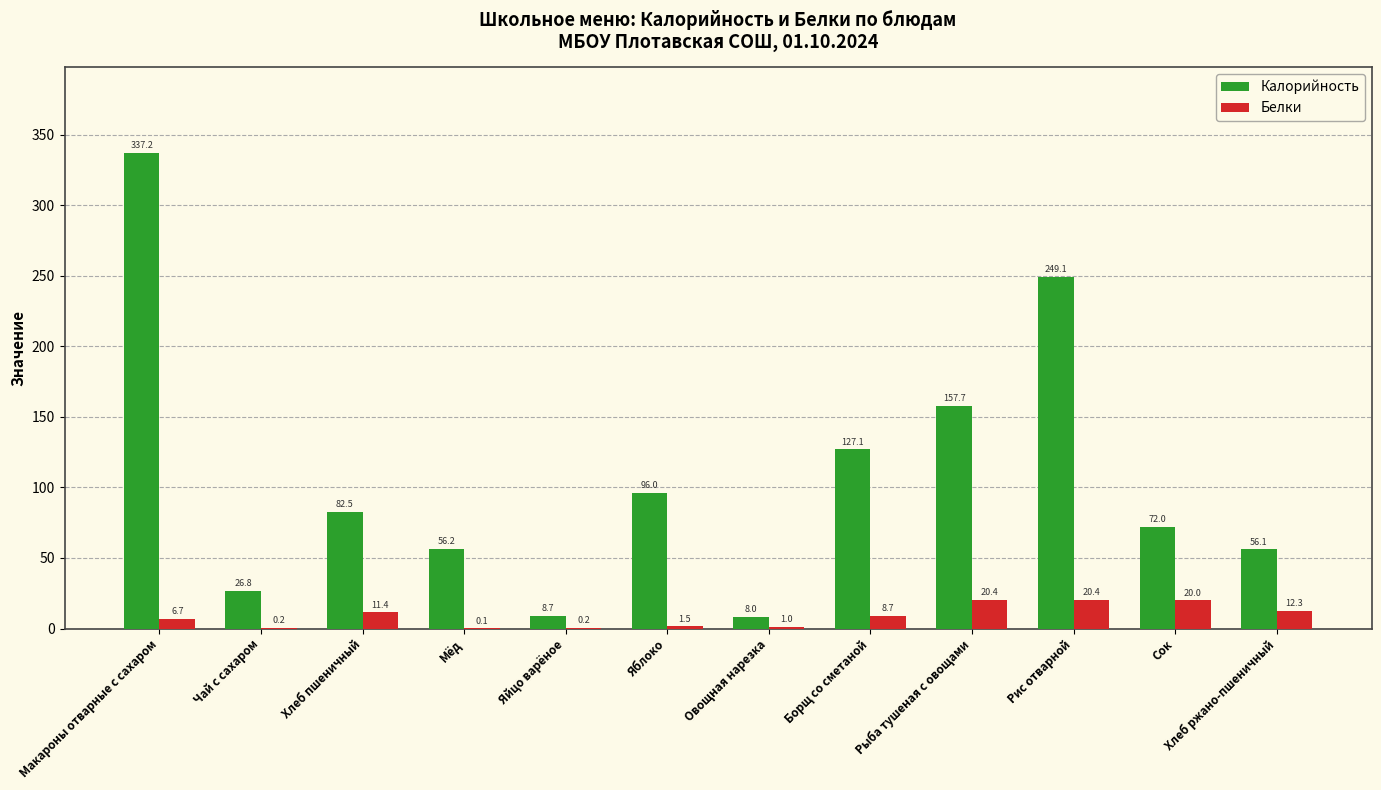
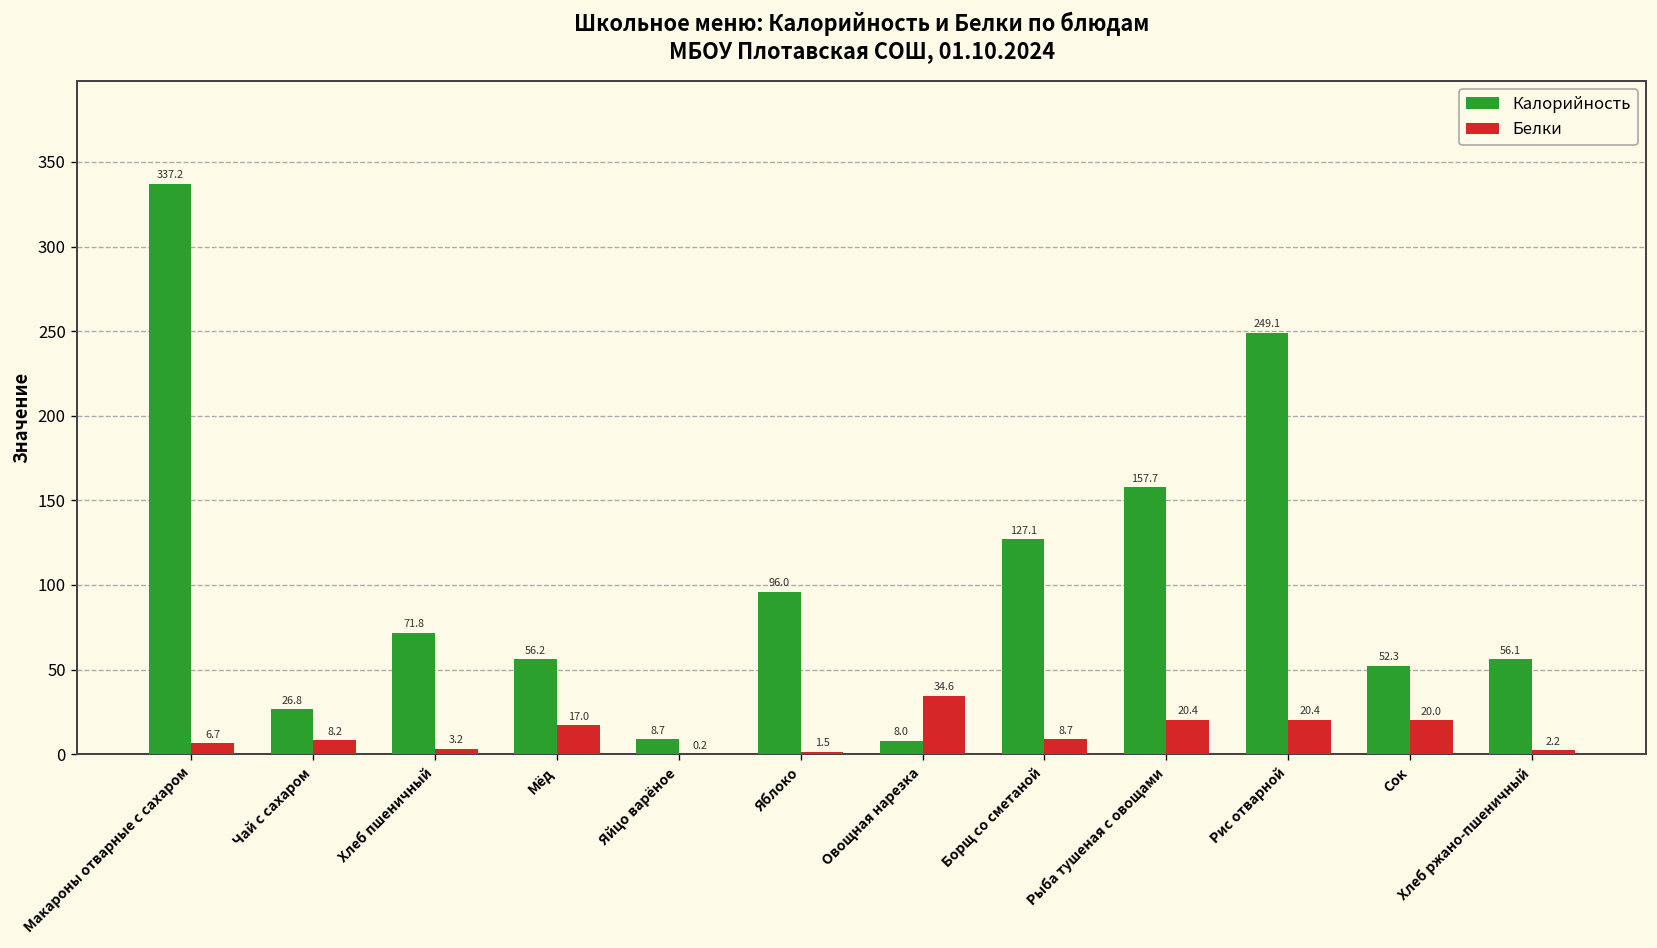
  {
    "Калорийность": {
      "Макароны отварные с сахаром": 337.2,
      "Чай с сахаром": 26.8,
-     "Хлеб пшеничный": 82.5,
+     "Хлеб пшеничный": 71.8,
      "Мёд": 56.2,
      "Яйцо варёное": 8.7,
      "Яблоко": 96.0,
      "Овощная нарезка": 8.0,
      "Борщ со сметаной": 127.1,
      "Рыба тушеная с овощами": 157.7,
      "Рис отварной": 249.1,
-     "Сок": 72.0,
+     "Сок": 52.3,
      "Хлеб ржано-пшеничный": 56.1
    },
    "Белки": {
      "Макароны отварные с сахаром": 6.7,
-     "Чай с сахаром": 0.2,
-     "Хлеб пшеничный": 11.4,
-     "Мёд": 0.1,
+     "Чай с сахаром": 8.2,
+     "Хлеб пшеничный": 3.2,
+     "Мёд": 17.0,
      "Яйцо варёное": 0.2,
      "Яблоко": 1.5,
-     "Овощная нарезка": 1.0,
+     "Овощная нарезка": 34.6,
      "Борщ со сметаной": 8.7,
      "Рыба тушеная с овощами": 20.4,
      "Рис отварной": 20.4,
      "Сок": 20.0,
-     "Хлеб ржано-пшеничный": 12.3
+     "Хлеб ржано-пшеничный": 2.2
    }
  }
